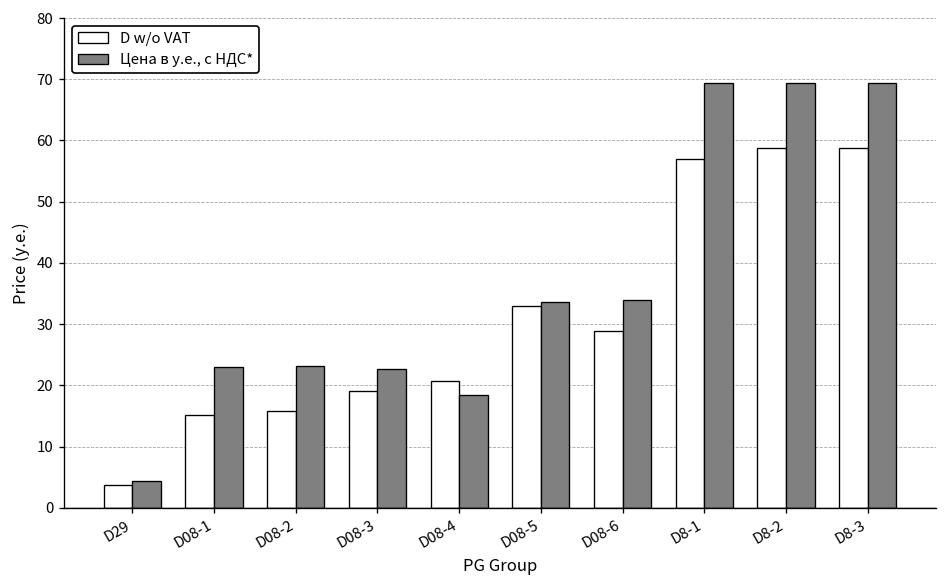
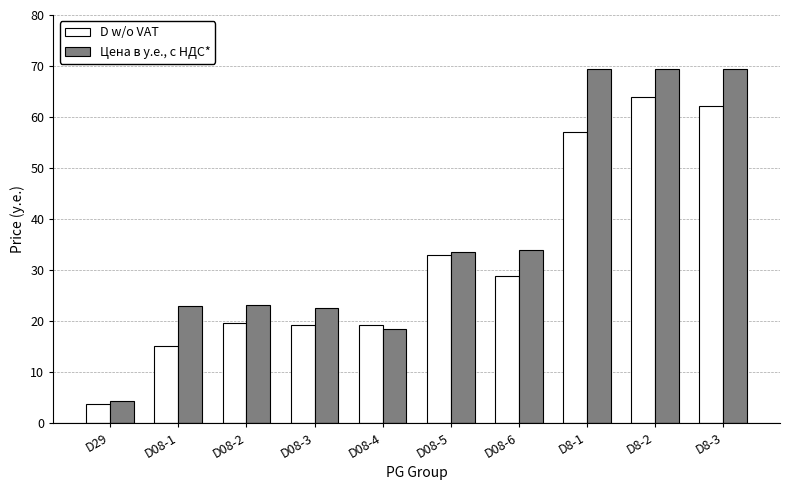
  {
    "D w/o VAT": {
      "D29": 4,
      "D08-1": 15,
-     "D08-2": 16,
+     "D08-2": 20,
      "D08-3": 19,
-     "D08-4": 21,
+     "D08-4": 19,
      "D08-5": 33,
      "D08-6": 29,
      "D8-1": 57,
-     "D8-2": 59,
-     "D8-3": 59
+     "D8-2": 64,
+     "D8-3": 62
    },
    "Цена в y.e., с НДС*": {
      "D29": 4,
      "D08-1": 23,
      "D08-2": 23,
      "D08-3": 23,
      "D08-4": 18,
      "D08-5": 34,
      "D08-6": 34,
      "D8-1": 69,
      "D8-2": 69,
      "D8-3": 69
    }
  }
